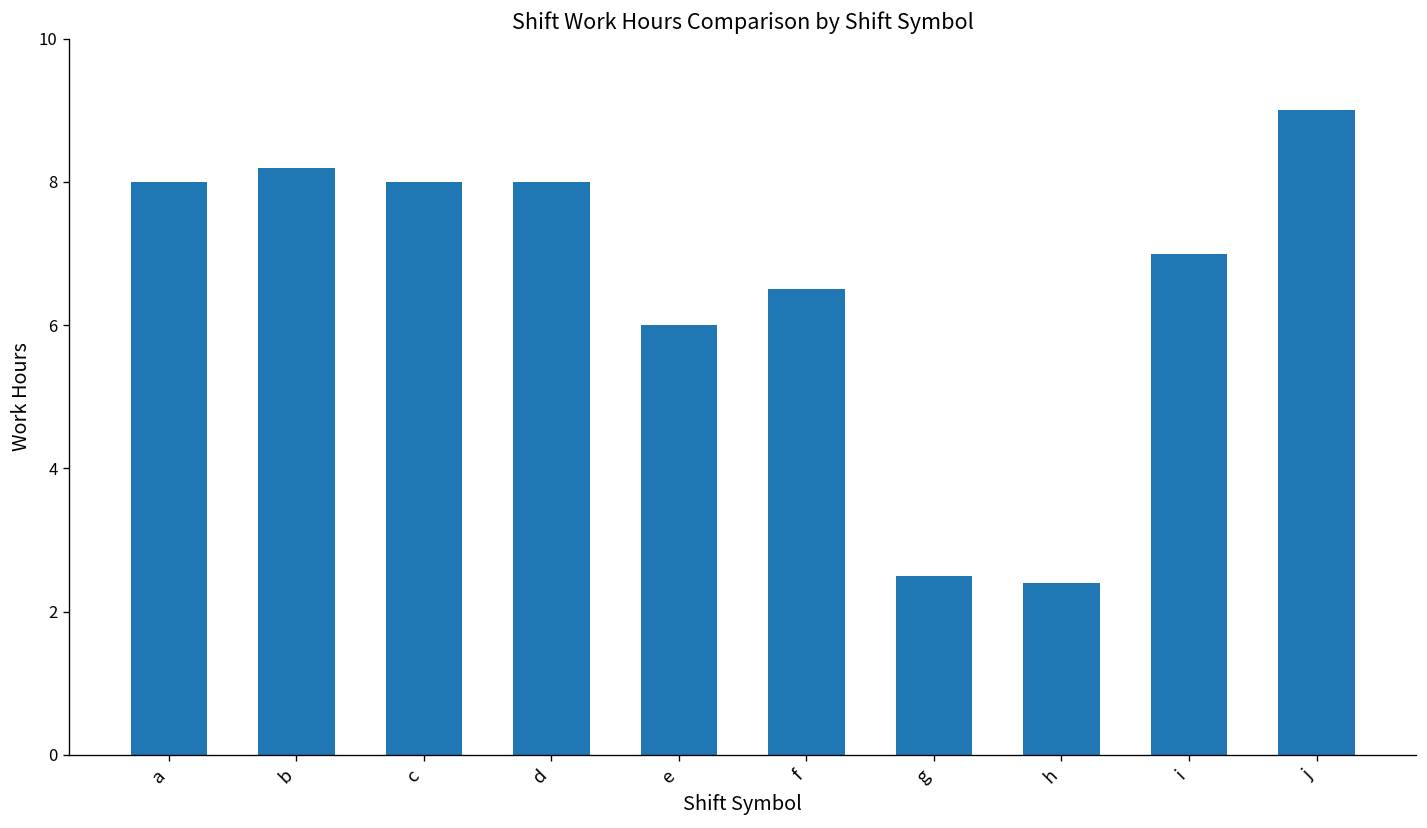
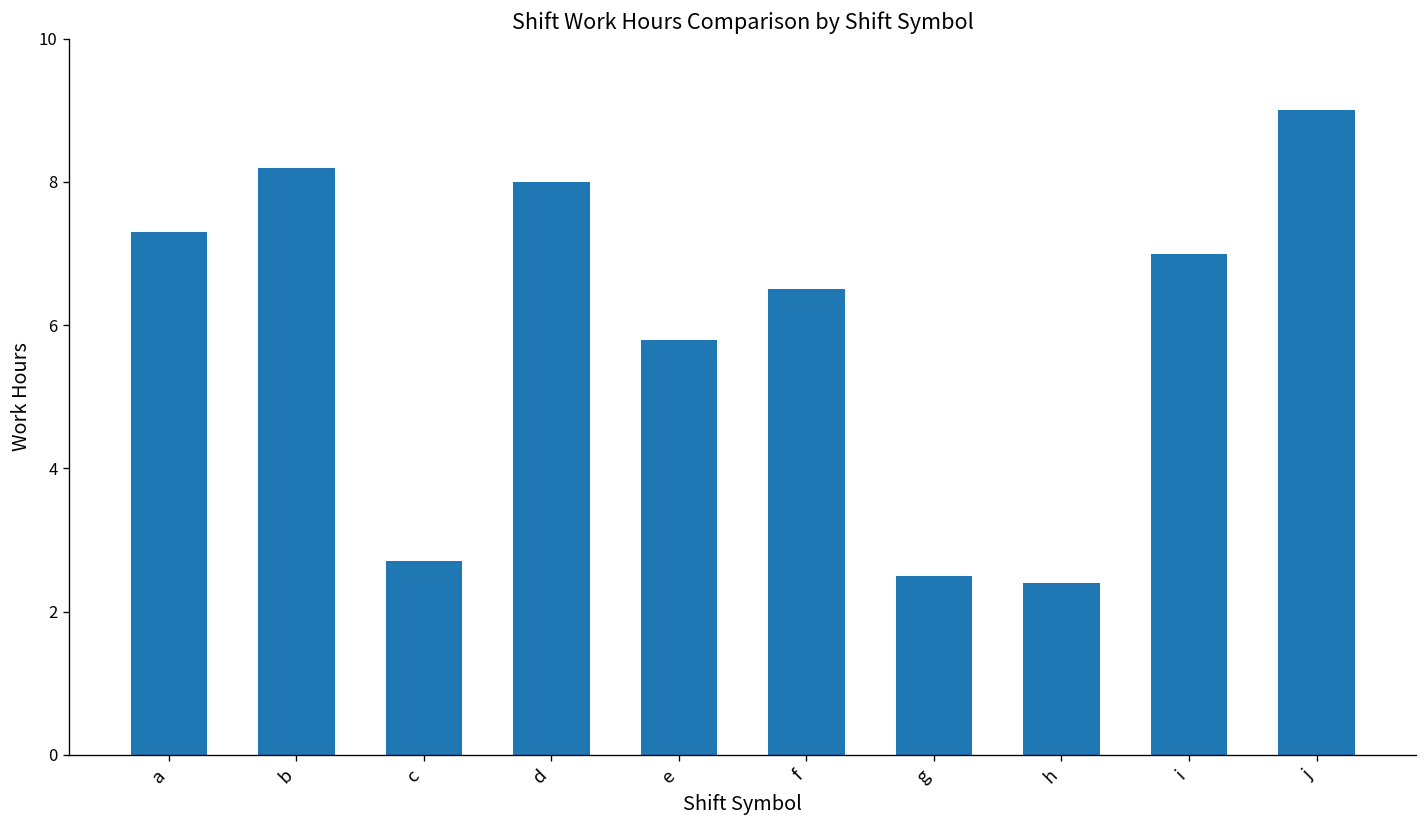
  {
-   "a": 8.0,
+   "a": 7.3,
    "b": 8.2,
-   "c": 8.0,
+   "c": 2.7,
    "d": 8.0,
-   "e": 6.0,
+   "e": 5.8,
    "f": 6.5,
    "g": 2.5,
    "h": 2.4,
    "i": 7.0,
    "j": 9.0
  }
